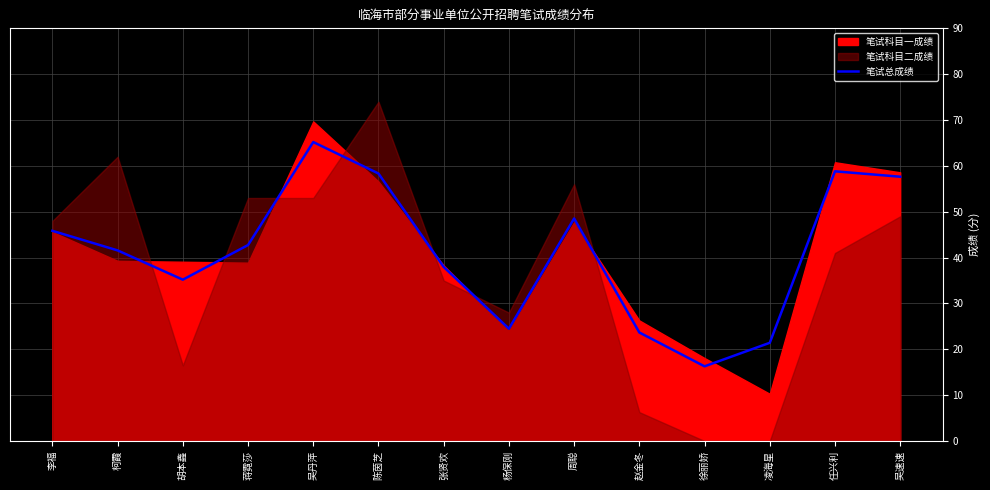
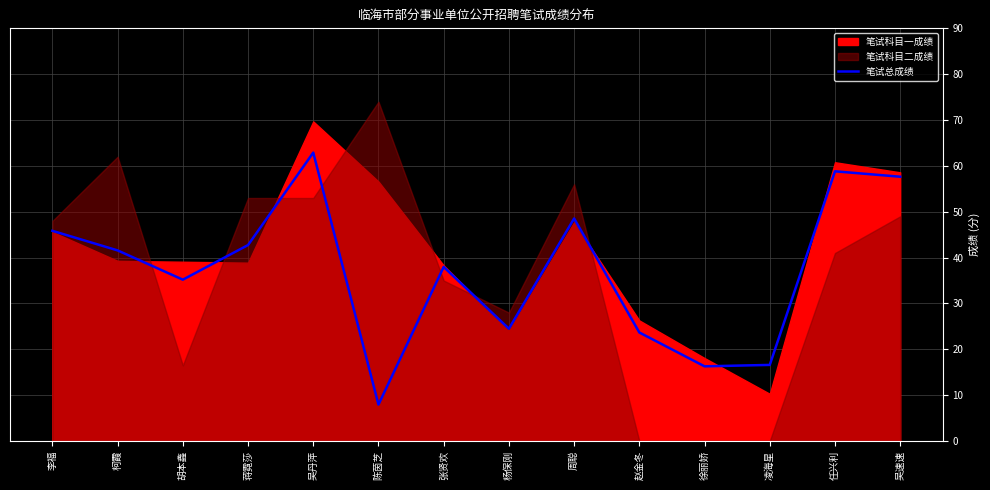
  {
    "笔试总成绩": {
      "柯霞": 42,
      "胡本鑫": 35,
      "蒋霓莎": 43,
-     "吴丹萍": 65,
-     "陈茵芝": 58,
+     "吴丹萍": 63,
+     "陈茵芝": 8,
      "周聪": 49,
      "赵金冬": 24,
      "徐丽娇": 16,
-     "凌海星": 21,
+     "凌海星": 17,
      "任兴利": 59,
      "吴速速": 58
    },
    "笔试科目一成绩": {
      "柯霞": 39,
      "胡本鑫": 39,
      "蒋霓莎": 39,
      "吴丹萍": 70,
      "陈茵芝": 57,
      "周聪": 48,
      "赵金冬": 26,
      "徐丽娇": 18,
      "凌海星": 10,
      "任兴利": 61,
      "吴速速": 59
    },
    "笔试科目二成绩": {
      "李福": 48,
      "柯霞": 62,
      "胡本鑫": 17,
      "蒋霓莎": 53,
      "吴丹萍": 53,
      "陈茵芝": 74,
      "张贤欢": 35,
      "杨保刚": 28,
      "周聪": 56,
-     "赵金冬": 6,
+     "赵金冬": 0,
      "徐丽娇": 0,
      "凌海星": 0,
      "任兴利": 41,
      "吴速速": 49
    }
  }
